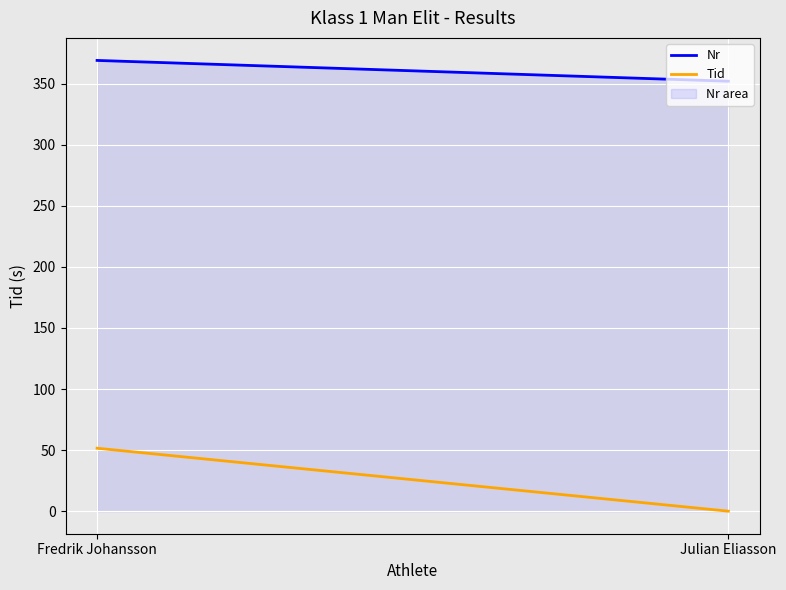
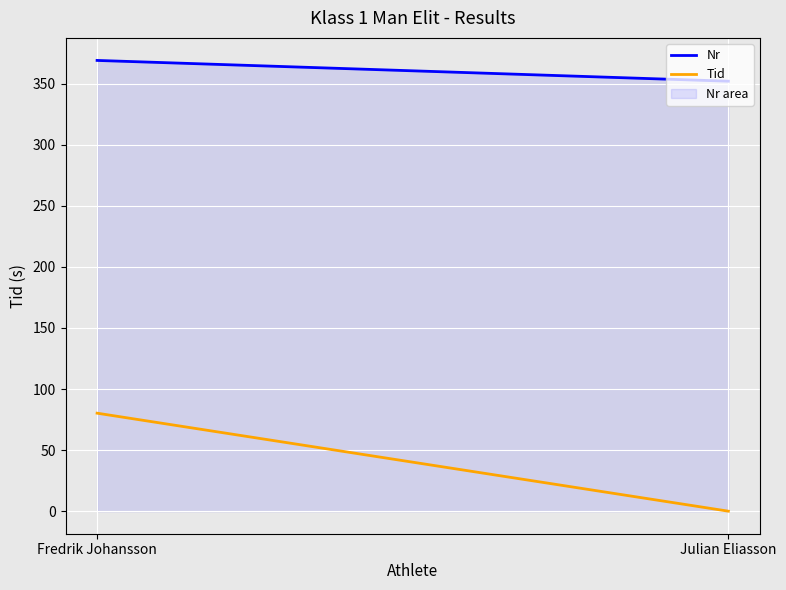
  {
    "Nr area": {
      "Fredrik Johansson": 369
    },
    "Tid": {
-     "Fredrik Johansson": 52,
+     "Fredrik Johansson": 80,
      "Julian Eliasson": 0
    }
  }
